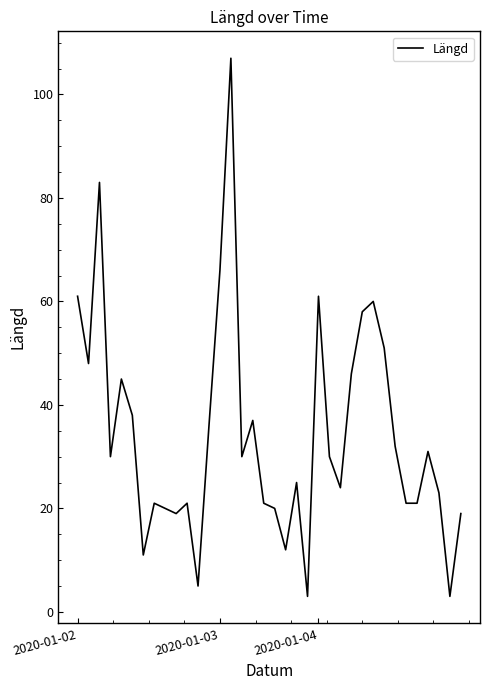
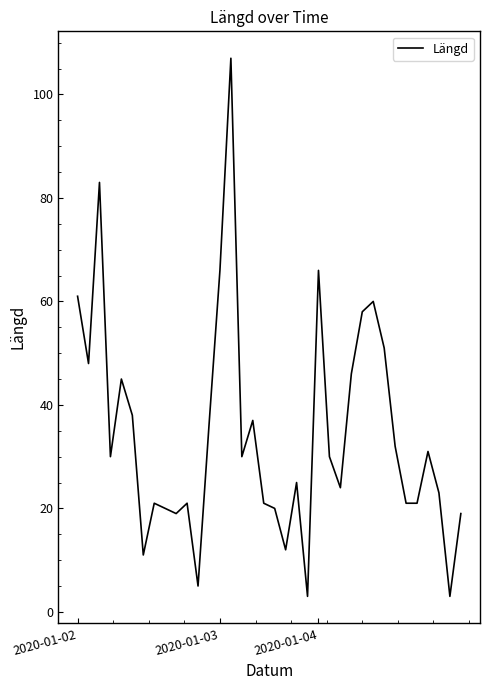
  {
    "2020-01-02": 61,
    "2020-01-03": 66,
-   "2020-01-04": 61
+   "2020-01-04": 66
  }
